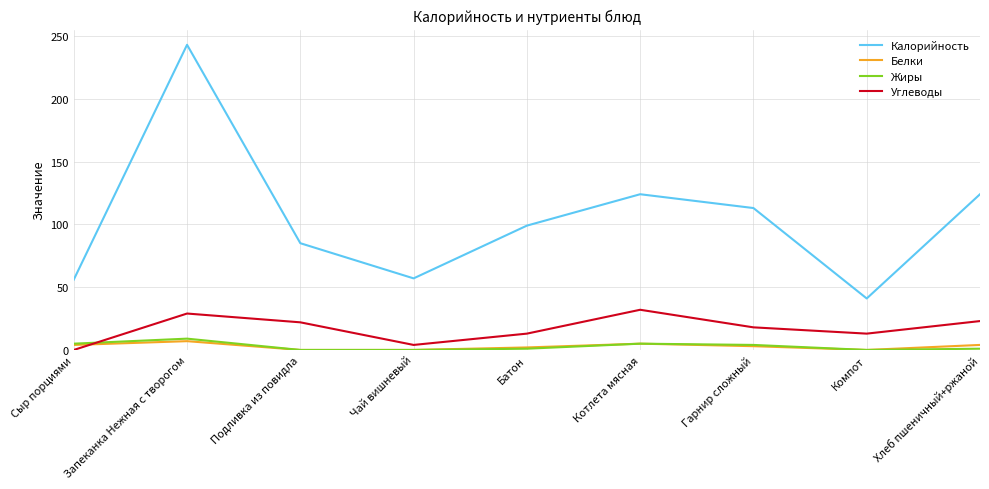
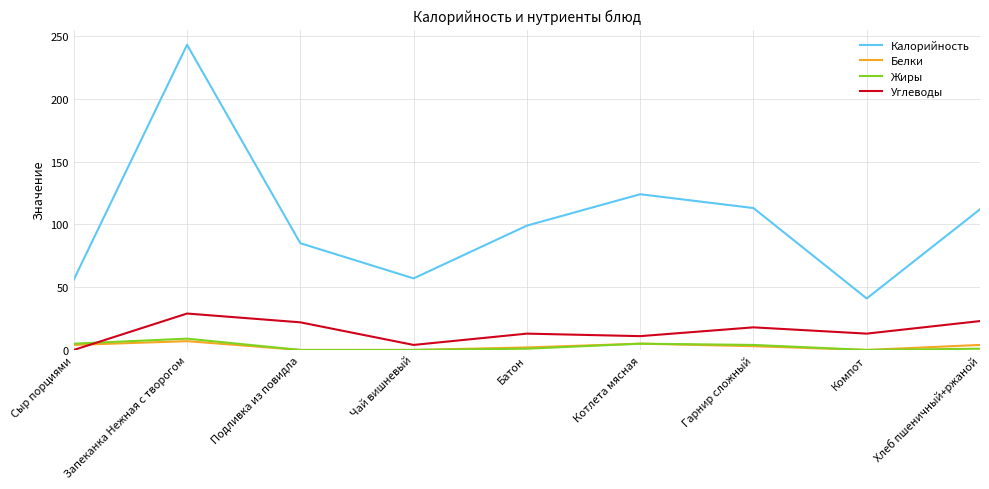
  {
    "Калорийность": {
      "Сыр порциями": 56,
      "Запеканка Нежная с творогом": 243,
      "Подливка из повидла": 85,
      "Чай вишневый": 57,
      "Батон": 99,
      "Котлета мясная": 124,
      "Гарнир сложный": 113,
      "Компот": 41,
-     "Хлеб пшеничный+ржаной": 124
+     "Хлеб пшеничный+ржаной": 112
    },
    "Белки": {
      "Хлеб пшеничный+ржаной": 4
    },
    "Жиры": {
      "Хлеб пшеничный+ржаной": 1
    },
    "Углеводы": {
      "Сыр порциями": 0,
      "Запеканка Нежная с творогом": 29,
      "Подливка из повидла": 22,
      "Чай вишневый": 4,
      "Батон": 13,
-     "Котлета мясная": 32,
+     "Котлета мясная": 11,
      "Гарнир сложный": 18,
      "Компот": 13,
      "Хлеб пшеничный+ржаной": 23
    }
  }
